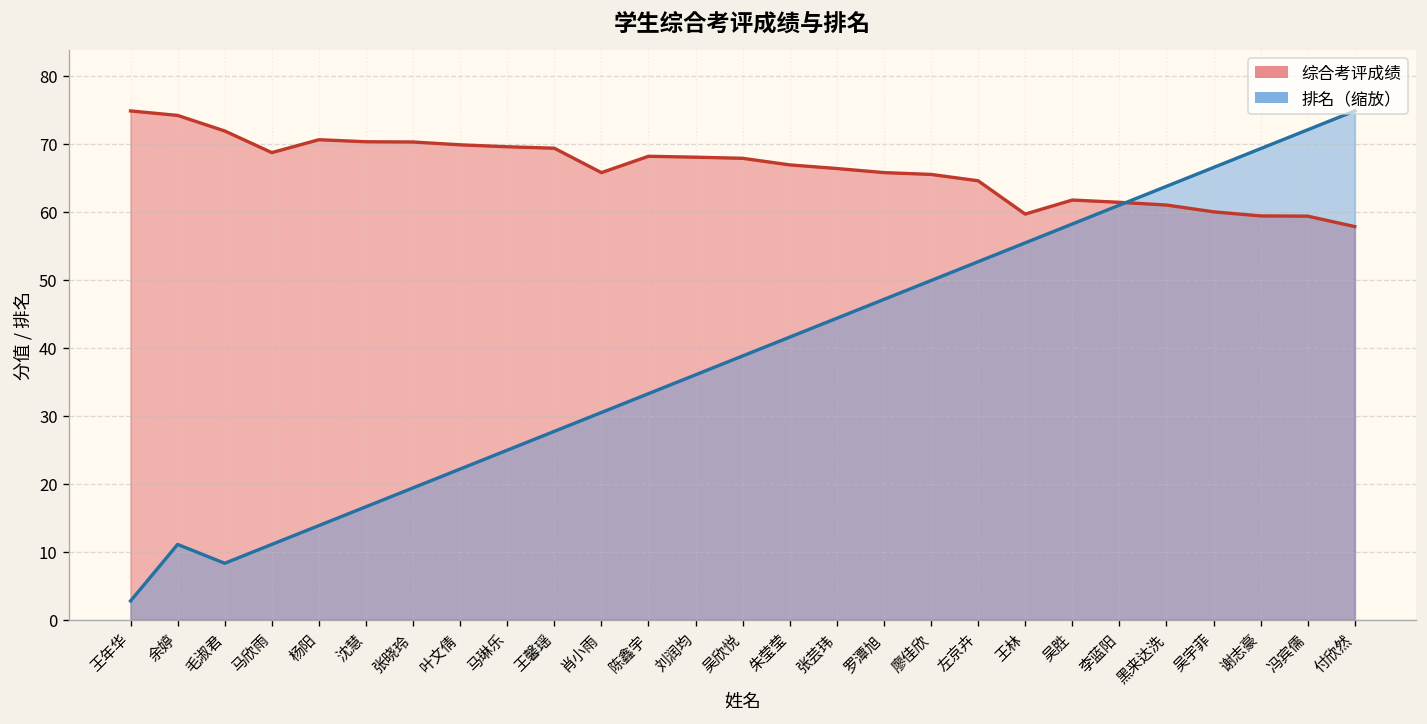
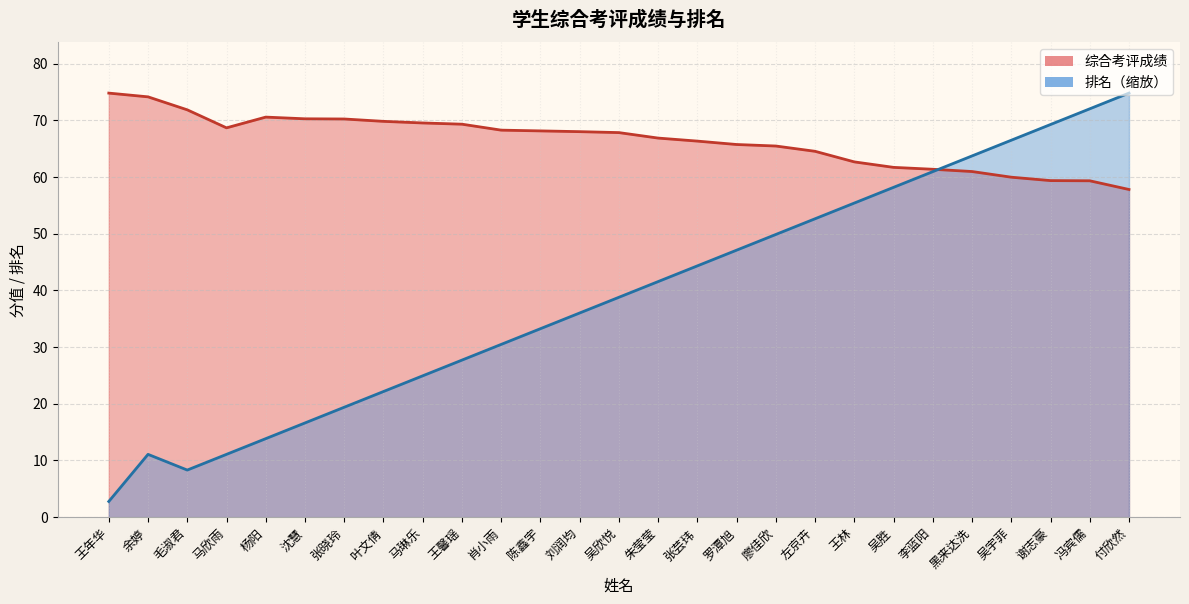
  {
    "综合考评成绩": {
      "王年华": 75,
      "余婷": 74,
      "毛淑君": 72,
      "马欣雨": 69,
      "杨阳": 71,
      "沈慧": 70,
      "张晓玲": 70,
      "叶文倩": 70,
      "马琳乐": 70,
      "王馨瑶": 69,
-     "肖小雨": 66,
+     "肖小雨": 68,
      "陈鑫宇": 68,
      "刘润均": 68,
      "吴欣悦": 68,
      "朱莹莹": 67,
      "张芸玮": 66,
      "罗潭旭": 66,
      "廖佳欣": 65,
      "左京卉": 65,
-     "王林": 60,
+     "王林": 63,
      "吴胜": 62,
      "黑来达洗": 61,
      "吴宇菲": 60,
      "谢志豪": 59,
      "冯宾儒": 59,
      "付欣然": 58
    },
    "排名（缩放）": {
      "王年华": 3,
      "余婷": 11,
      "毛淑君": 8,
      "马欣雨": 11,
      "杨阳": 14,
      "沈慧": 17,
      "张晓玲": 19,
      "叶文倩": 22,
      "马琳乐": 25,
      "王馨瑶": 28,
      "肖小雨": 30,
      "陈鑫宇": 33,
      "刘润均": 36,
      "吴欣悦": 39,
      "朱莹莹": 42,
      "张芸玮": 44,
      "罗潭旭": 47,
      "廖佳欣": 50,
      "左京卉": 53,
      "王林": 55,
      "吴胜": 58,
      "黑来达洗": 64,
      "吴宇菲": 66,
      "谢志豪": 69,
      "冯宾儒": 72
    }
  }
